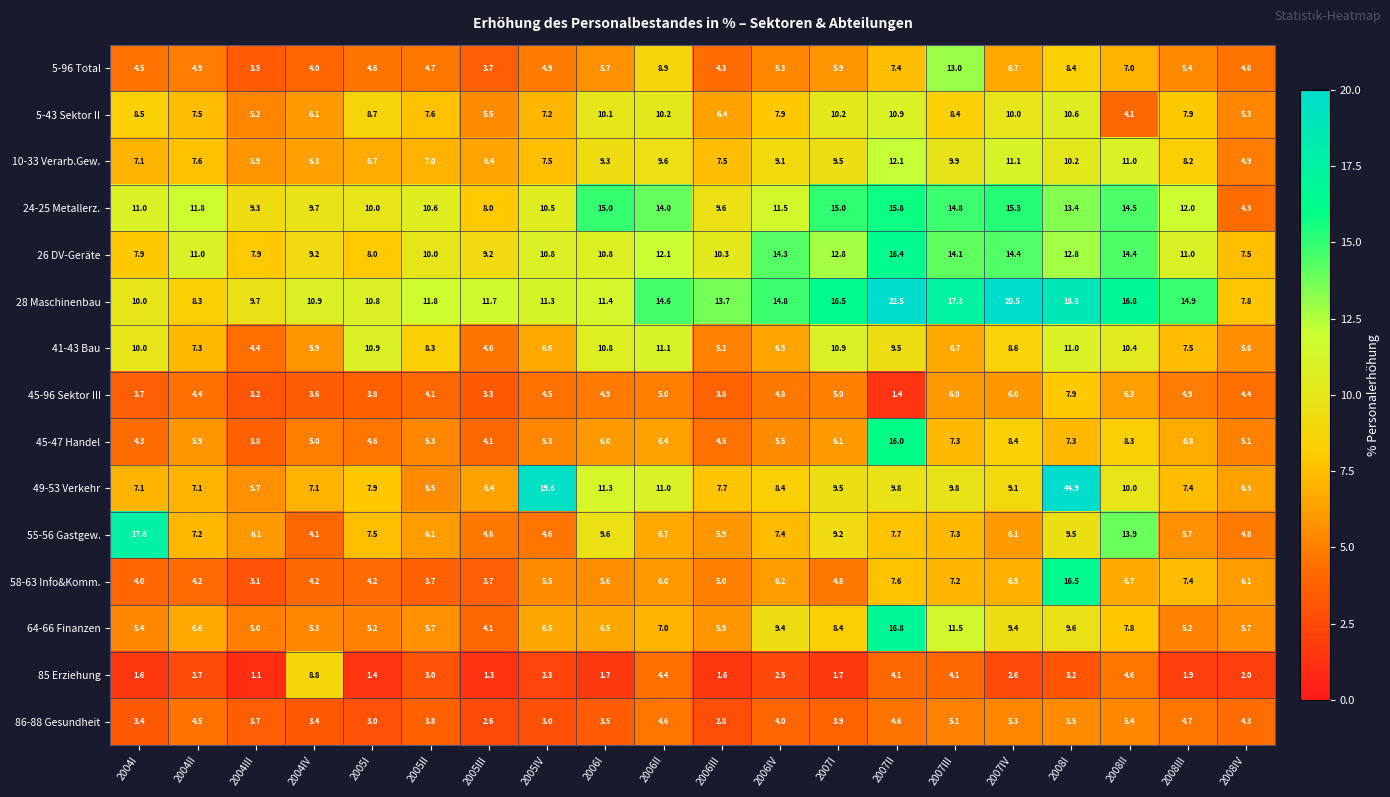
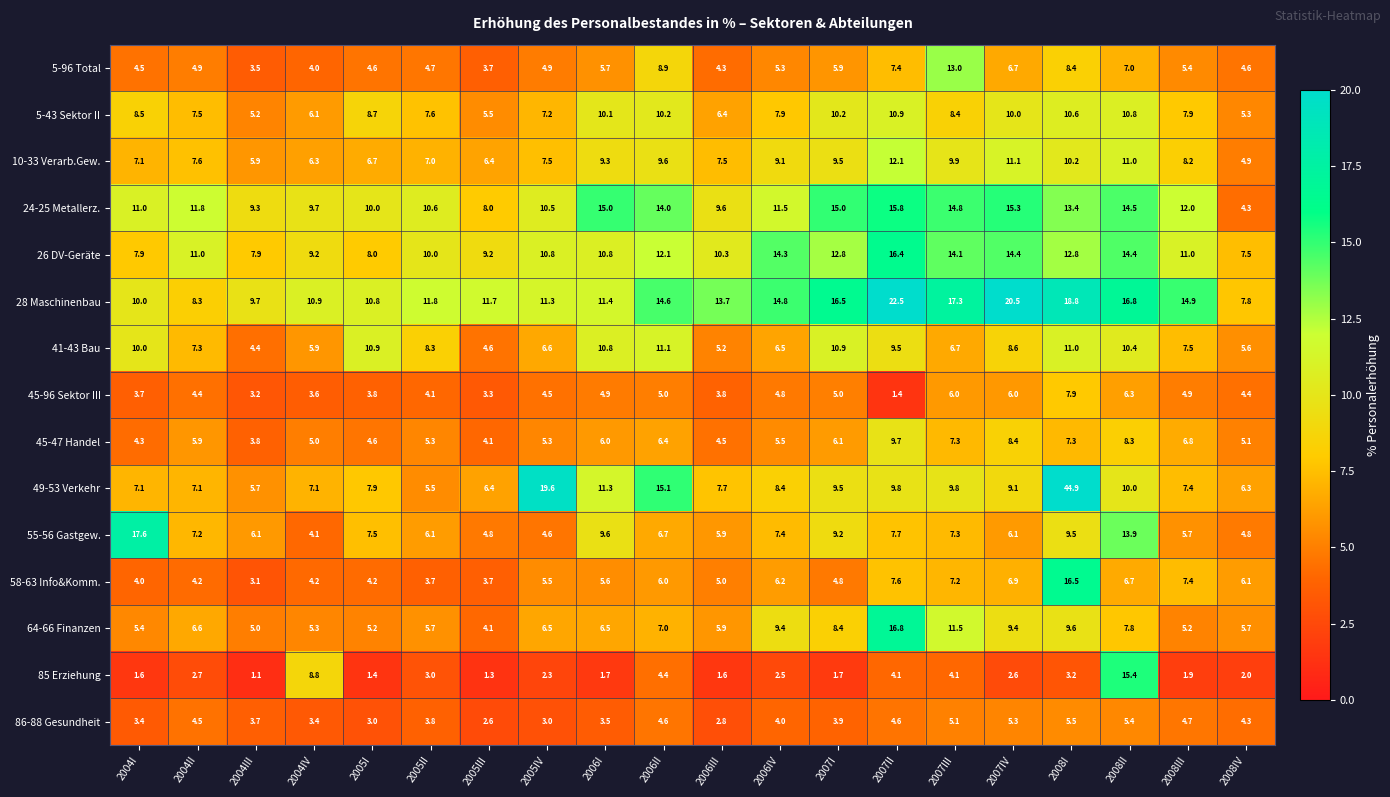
  {
    "5-43 Sektor II": {
      "2004I": 8.5,
      "2004II": 7.5,
      "2004III": 5.2,
      "2004IV": 6.1,
      "2005I": 8.7,
      "2005II": 7.6,
      "2005III": 5.5,
      "2005IV": 7.2,
      "2006I": 10.1,
      "2006II": 10.2,
      "2006III": 6.4,
      "2006IV": 7.9,
      "2007I": 10.2,
      "2007II": 10.9,
      "2007III": 8.4,
      "2007IV": 10.0,
      "2008I": 10.6,
-     "2008II": 4.1,
+     "2008II": 10.8,
      "2008III": 7.9,
      "2008IV": 5.3
    },
    "45-47 Handel": {
      "2004I": 4.3,
      "2004II": 5.9,
      "2004III": 3.8,
      "2004IV": 5.0,
      "2005I": 4.6,
      "2005II": 5.3,
      "2005III": 4.1,
      "2005IV": 5.3,
      "2006I": 6.0,
      "2006II": 6.4,
      "2006III": 4.5,
      "2006IV": 5.5,
      "2007I": 6.1,
-     "2007II": 16.0,
+     "2007II": 9.7,
      "2007III": 7.3,
      "2007IV": 8.4,
      "2008I": 7.3,
      "2008II": 8.3,
      "2008III": 6.8,
      "2008IV": 5.1
    },
    "49-53 Verkehr": {
      "2004I": 7.1,
      "2004II": 7.1,
      "2004III": 5.7,
      "2004IV": 7.1,
      "2005I": 7.9,
      "2005II": 5.5,
      "2005III": 6.4,
      "2005IV": 19.6,
      "2006I": 11.3,
-     "2006II": 11.0,
+     "2006II": 15.1,
      "2006III": 7.7,
      "2006IV": 8.4,
      "2007I": 9.5,
      "2007II": 9.8,
      "2007III": 9.8,
      "2007IV": 9.1,
      "2008I": 44.9,
      "2008II": 10.0,
      "2008III": 7.4,
      "2008IV": 6.3
    },
    "85 Erziehung": {
      "2004I": 1.6,
      "2004II": 2.7,
      "2004III": 1.1,
      "2004IV": 8.8,
      "2005I": 1.4,
      "2005II": 3.0,
      "2005III": 1.3,
      "2005IV": 2.3,
      "2006I": 1.7,
      "2006II": 4.4,
      "2006III": 1.6,
      "2006IV": 2.5,
      "2007I": 1.7,
      "2007II": 4.1,
      "2007III": 4.1,
      "2007IV": 2.6,
      "2008I": 3.2,
-     "2008II": 4.6,
+     "2008II": 15.4,
      "2008III": 1.9,
      "2008IV": 2.0
    }
  }
